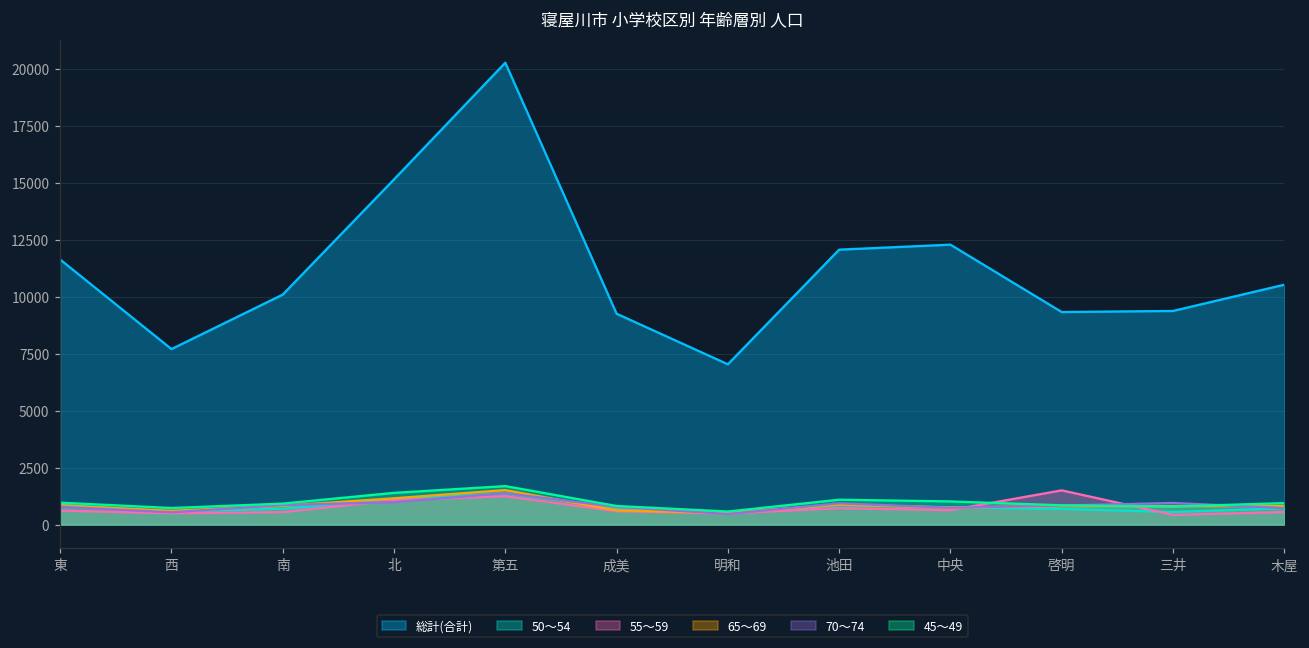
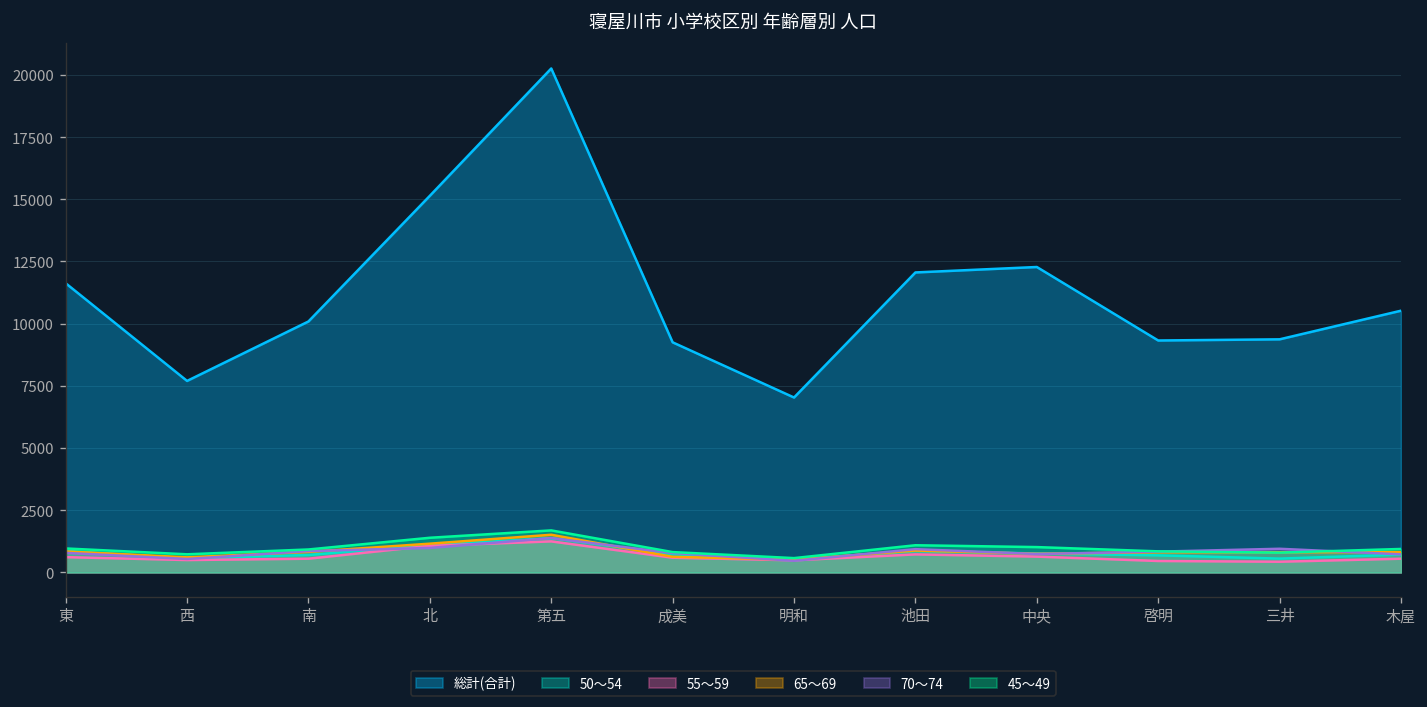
  {
    "55～59": {
      "東": 600,
      "南": 500,
      "第五": 1200,
      "池田": 700,
-     "啓明": 1500,
+     "啓明": 500,
      "三井": 400,
      "木屋": 500
    },
    "65～69": {
      "第五": 1500
    },
    "70～74": {
      "三井": 900
    }
  }
